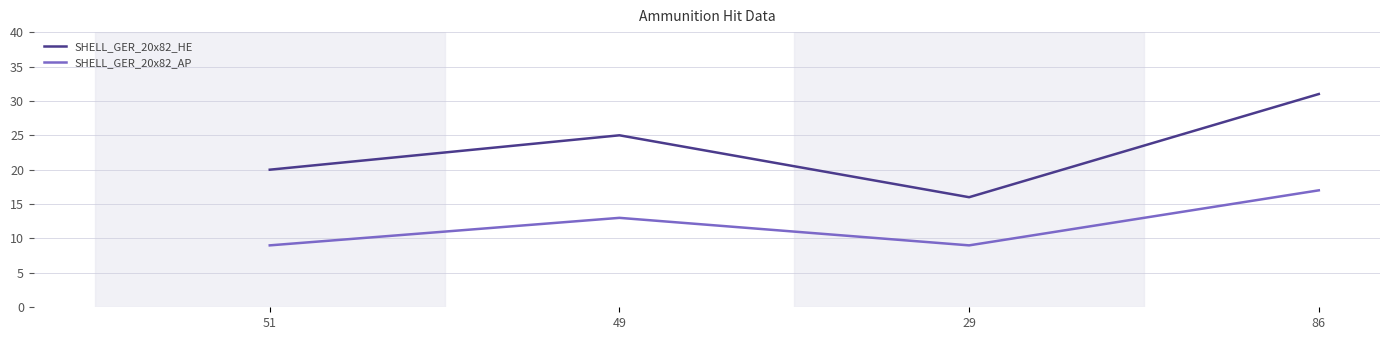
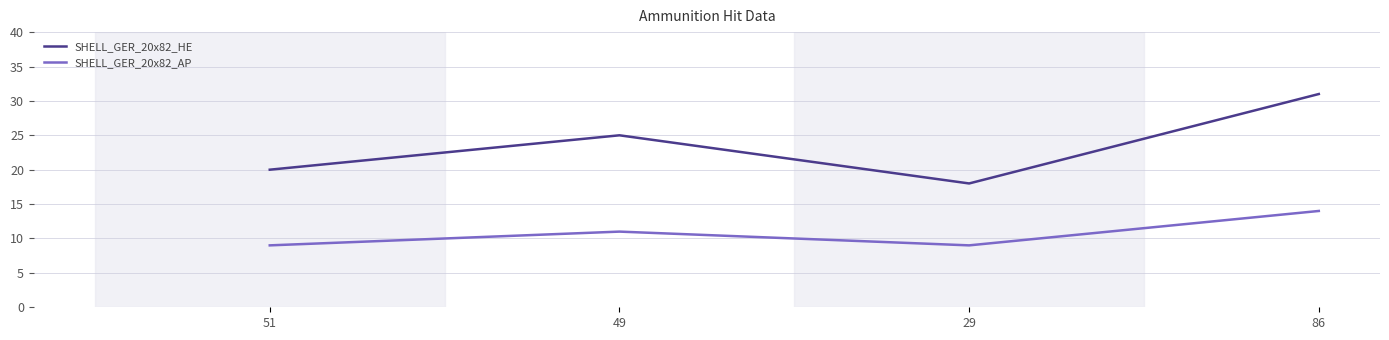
  {
    "SHELL_GER_20x82_HE": {
      "51": 20,
      "49": 25,
-     "29": 16,
+     "29": 18,
      "86": 31
    },
    "SHELL_GER_20x82_AP": {
      "51": 9,
-     "49": 13,
+     "49": 11,
      "29": 9,
-     "86": 17
+     "86": 14
    }
  }
